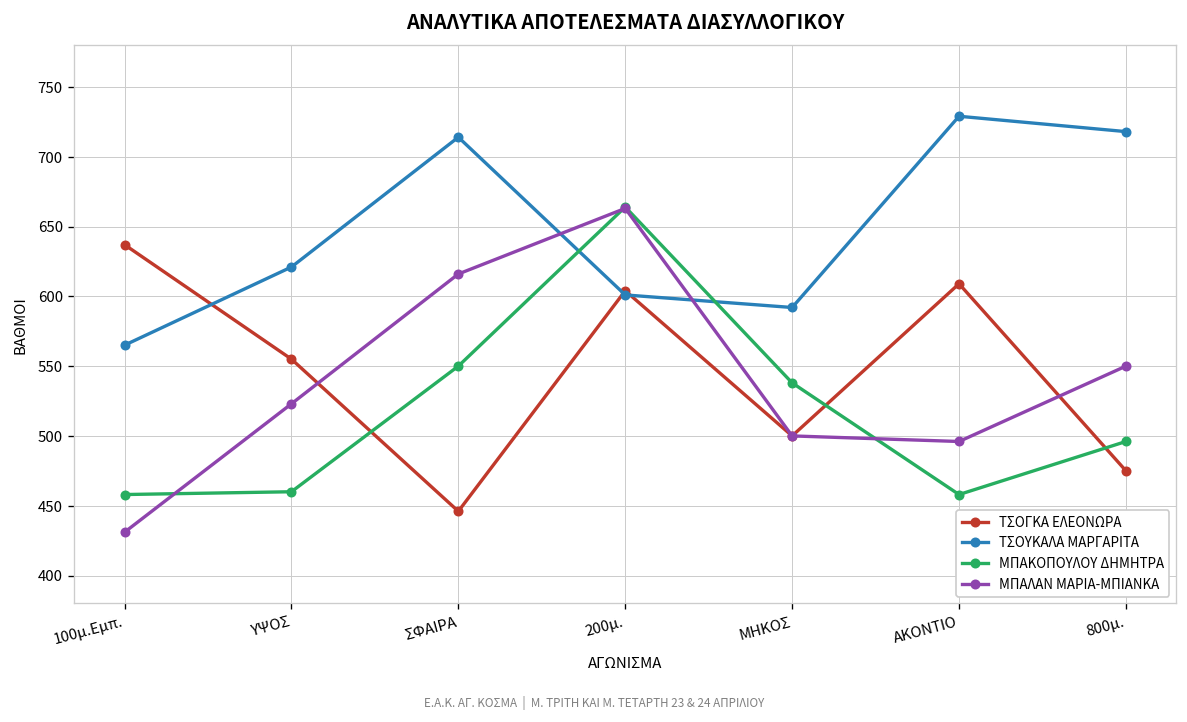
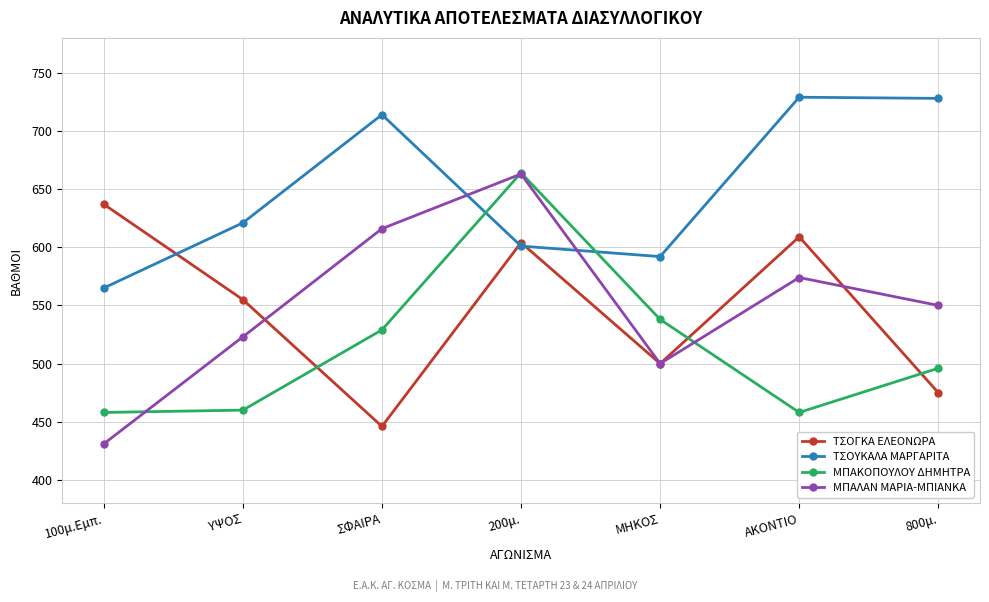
  {
    "ΤΣΟΓΚΑ ΕΛΕΟΝΩΡΑ": {
      "100μ.Εμπ.": 637,
      "ΥΨΟΣ": 555,
      "ΣΦΑΙΡΑ": 446,
      "200μ.": 604,
      "ΑΚΟΝΤΙΟ": 609,
      "800μ.": 475
    },
    "ΤΣΟΥΚΑΛΑ ΜΑΡΓΑΡΙΤΑ": {
      "100μ.Εμπ.": 565,
      "ΥΨΟΣ": 621,
      "ΣΦΑΙΡΑ": 714,
      "200μ.": 601,
      "ΜΗΚΟΣ": 592,
      "ΑΚΟΝΤΙΟ": 729,
-     "800μ.": 718
+     "800μ.": 728
    },
    "ΜΠΑΚΟΠΟΥΛΟΥ ΔΗΜΗΤΡΑ": {
      "100μ.Εμπ.": 458,
      "ΥΨΟΣ": 460,
-     "ΣΦΑΙΡΑ": 550,
+     "ΣΦΑΙΡΑ": 529,
      "ΜΗΚΟΣ": 538,
      "ΑΚΟΝΤΙΟ": 458,
      "800μ.": 496
    },
    "ΜΠΑΛΑΝ ΜΑΡΙΑ-ΜΠΙΑΝΚΑ": {
      "100μ.Εμπ.": 431,
      "ΥΨΟΣ": 523,
      "ΣΦΑΙΡΑ": 616,
-     "ΑΚΟΝΤΙΟ": 496,
+     "ΑΚΟΝΤΙΟ": 574,
      "800μ.": 550
    }
  }
